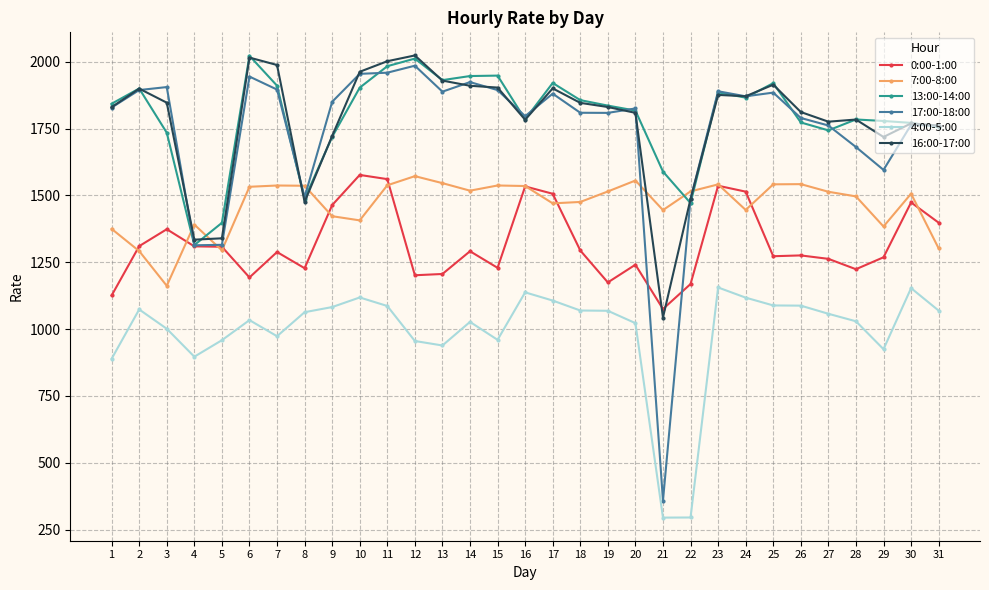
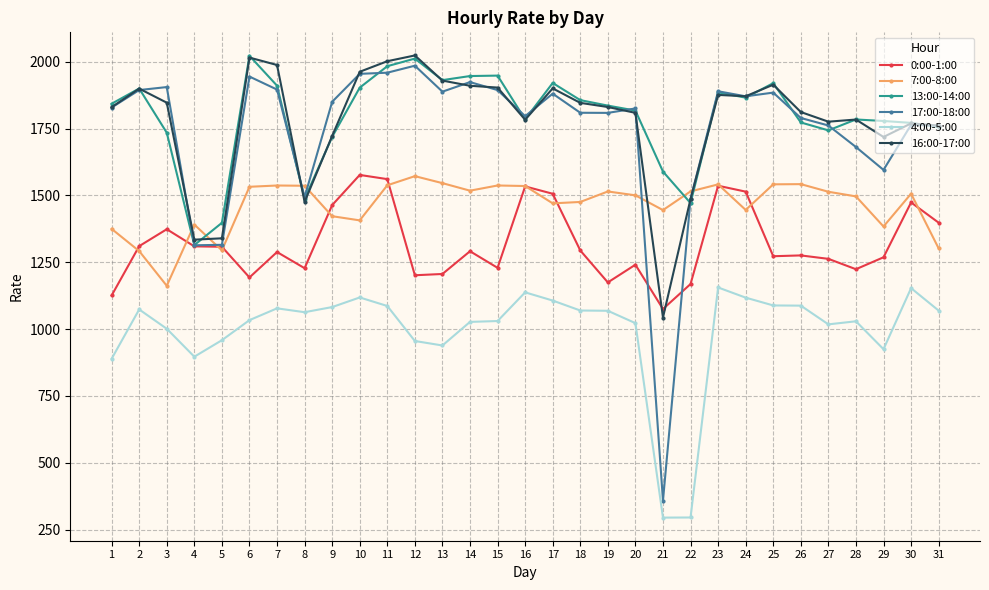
  {
    "0:00-1:00": {
      "1": 1130,
      "2": 1310,
      "3": 1370,
      "6": 1190,
      "7": 1290,
      "8": 1230,
      "9": 1460,
      "10": 1580,
      "11": 1560,
      "12": 1200,
      "13": 1210,
      "14": 1290,
      "15": 1230,
      "17": 1510,
      "18": 1290,
      "19": 1170,
      "20": 1240,
      "21": 1080,
      "22": 1170,
      "24": 1510,
      "25": 1270,
      "26": 1280,
      "27": 1260,
      "28": 1220,
      "29": 1270,
      "30": 1470,
      "31": 1400
    },
    "7:00-8:00": {
      "1": 1370,
      "2": 1290,
      "3": 1160,
      "4": 1390,
      "5": 1290,
      "6": 1530,
      "7": 1540,
      "8": 1540,
      "9": 1420,
      "10": 1410,
      "11": 1540,
      "12": 1570,
      "13": 1550,
      "14": 1520,
      "15": 1540,
      "17": 1470,
      "18": 1480,
      "19": 1510,
-     "20": 1560,
+     "20": 1500,
      "21": 1450,
      "22": 1510,
      "24": 1450,
      "25": 1540,
      "26": 1540,
      "27": 1510,
      "28": 1500,
      "29": 1380,
      "30": 1510,
      "31": 1300
    },
    "4:00-5:00": {
      "1": 890,
      "2": 1070,
      "3": 1000,
      "4": 900,
      "5": 960,
      "6": 1030,
-     "7": 970,
+     "7": 1080,
      "8": 1060,
      "9": 1080,
      "10": 1120,
      "11": 1090,
      "12": 960,
      "13": 940,
      "14": 1030,
-     "15": 960,
+     "15": 1030,
      "16": 1140,
      "17": 1110,
      "18": 1070,
      "19": 1070,
      "20": 1020,
      "21": 290,
      "22": 300,
      "23": 1160,
      "24": 1120,
      "25": 1090,
      "26": 1090,
-     "27": 1060,
+     "27": 1020,
      "28": 1030,
      "29": 920,
      "30": 1150,
      "31": 1070
    },
    "16:00-17:00": {
      "3": 1850,
      "4": 1330,
      "5": 1340,
      "7": 1990,
      "8": 1480,
      "11": 2000,
      "12": 2020,
      "14": 1910,
      "17": 1900,
      "18": 1850,
      "21": 1040,
      "23": 1880,
      "26": 1810,
      "27": 1780
    }
  }
